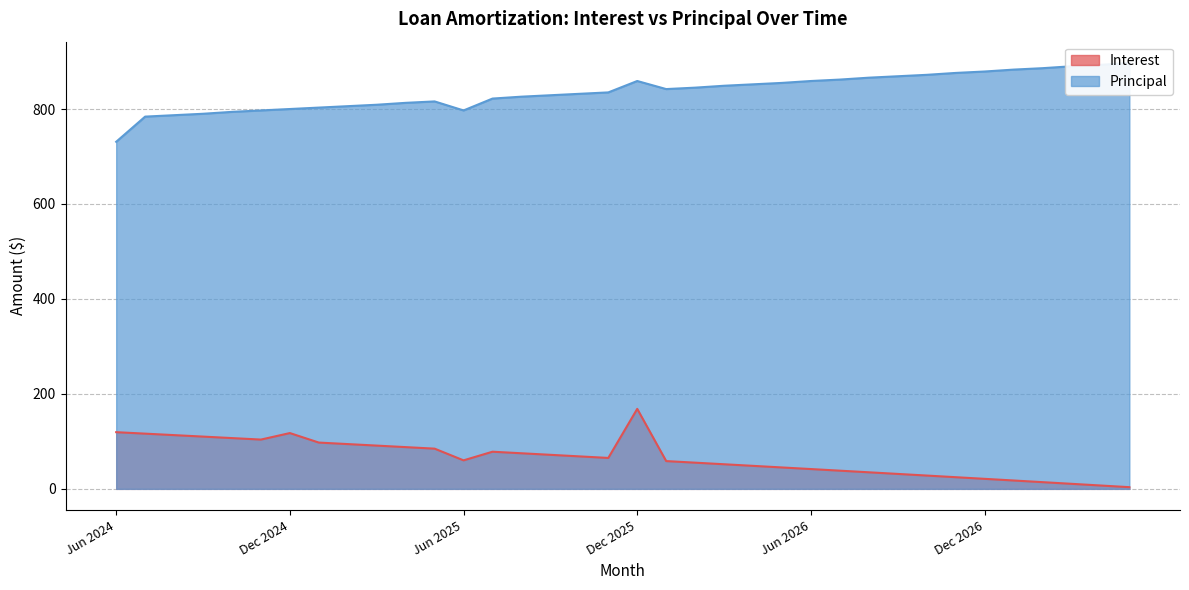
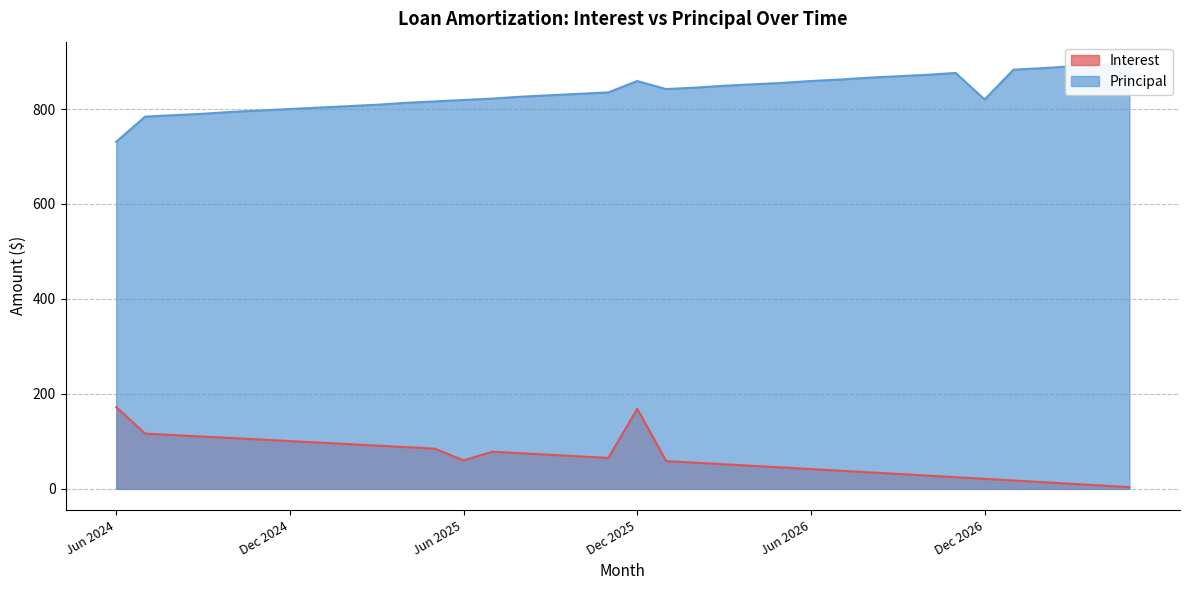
  {
    "Interest": {
-     "Jun 2024": 120,
-     "Dec 2024": 120,
+     "Jun 2024": 170,
+     "Dec 2024": 100,
      "Jun 2025": 60,
      "Dec 2025": 170,
      "Jun 2026": 40,
      "Dec 2026": 20
    },
    "Principal": {
      "Jun 2024": 730,
      "Dec 2024": 800,
-     "Jun 2025": 800,
+     "Jun 2025": 820,
      "Dec 2025": 860,
      "Jun 2026": 860,
-     "Dec 2026": 880
+     "Dec 2026": 820
    }
  }
